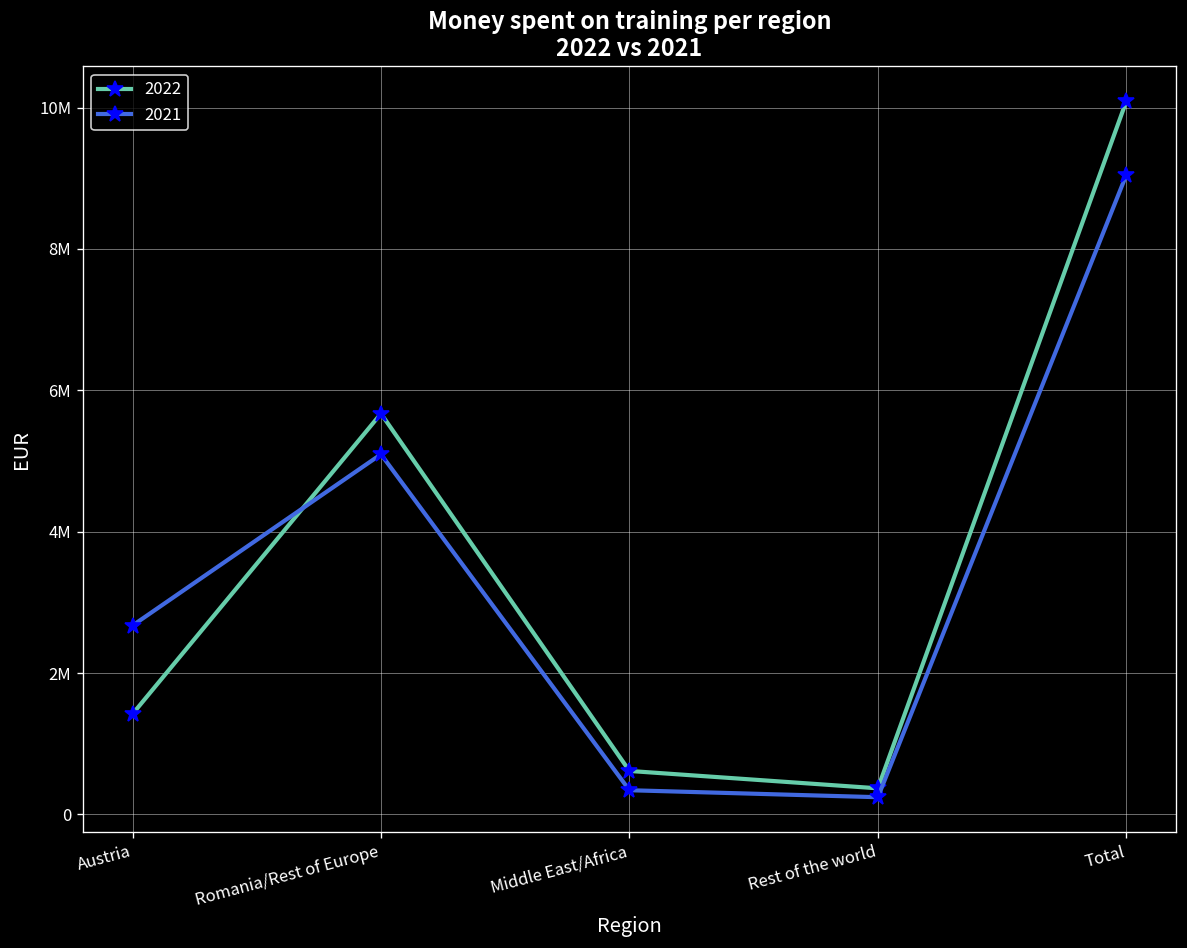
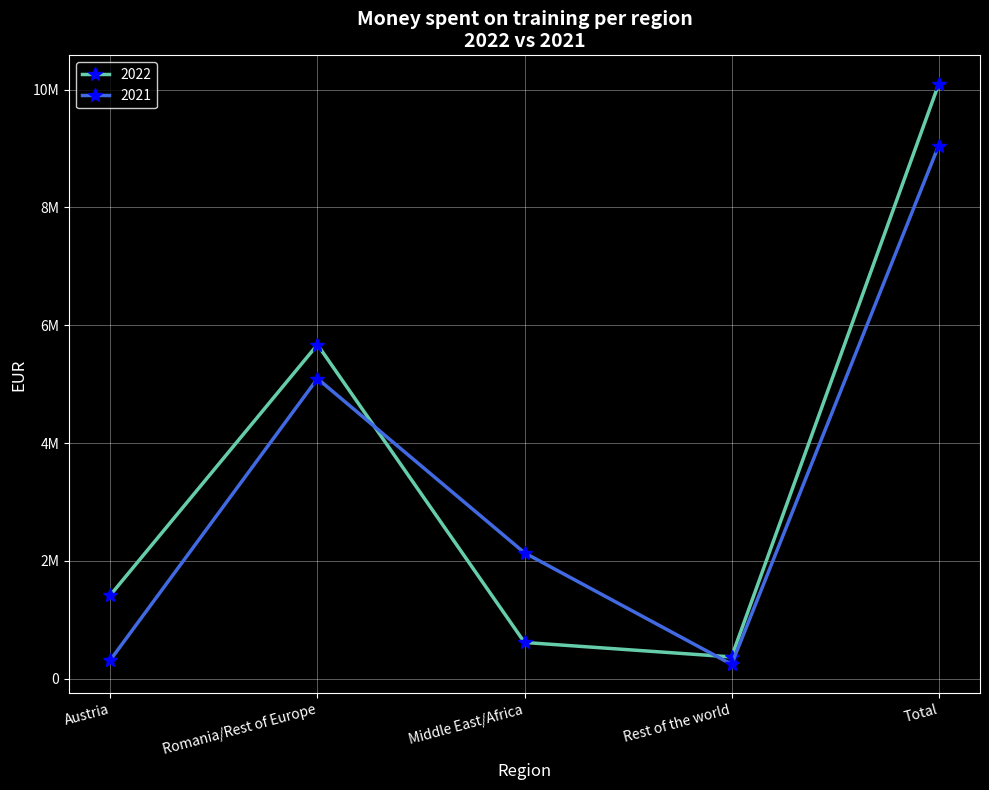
  {
    "2022": {
      "Austria": 1400000,
      "Romania/Rest of Europe": 5700000,
      "Middle East/Africa": 600000,
      "Rest of the world": 400000,
      "Total": 10100000
    },
    "2021": {
-     "Austria": 2700000,
+     "Austria": 300000,
      "Romania/Rest of Europe": 5100000,
-     "Middle East/Africa": 300000,
+     "Middle East/Africa": 2100000,
      "Rest of the world": 200000,
      "Total": 9000000
    }
  }
